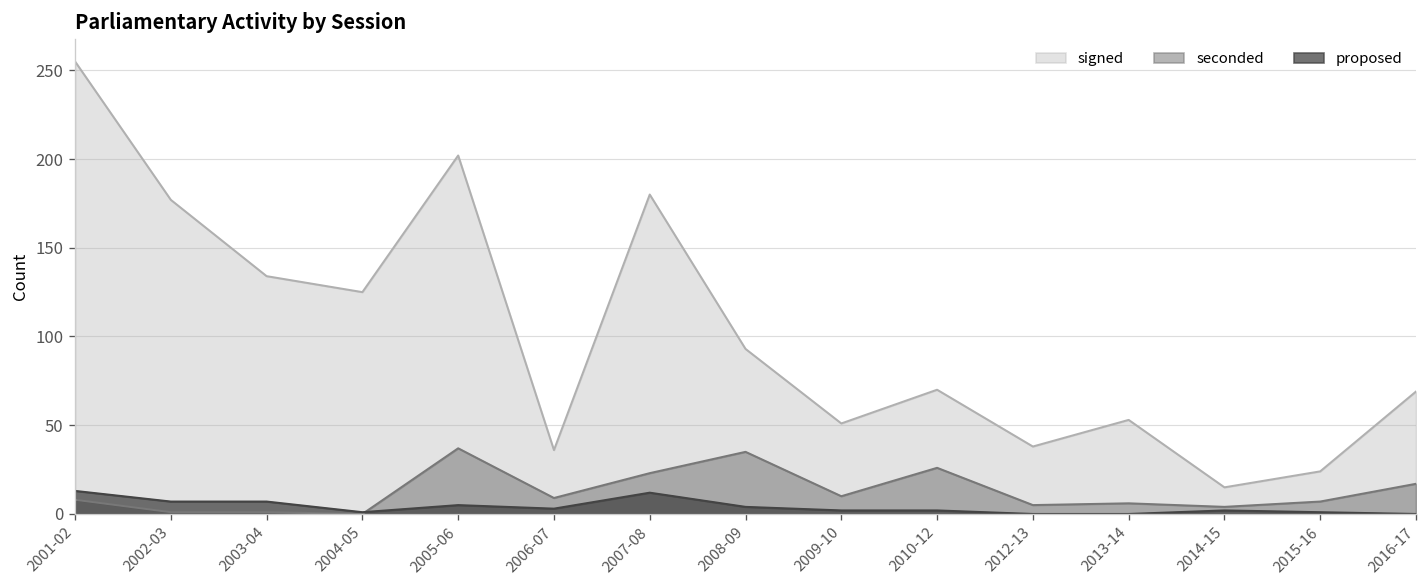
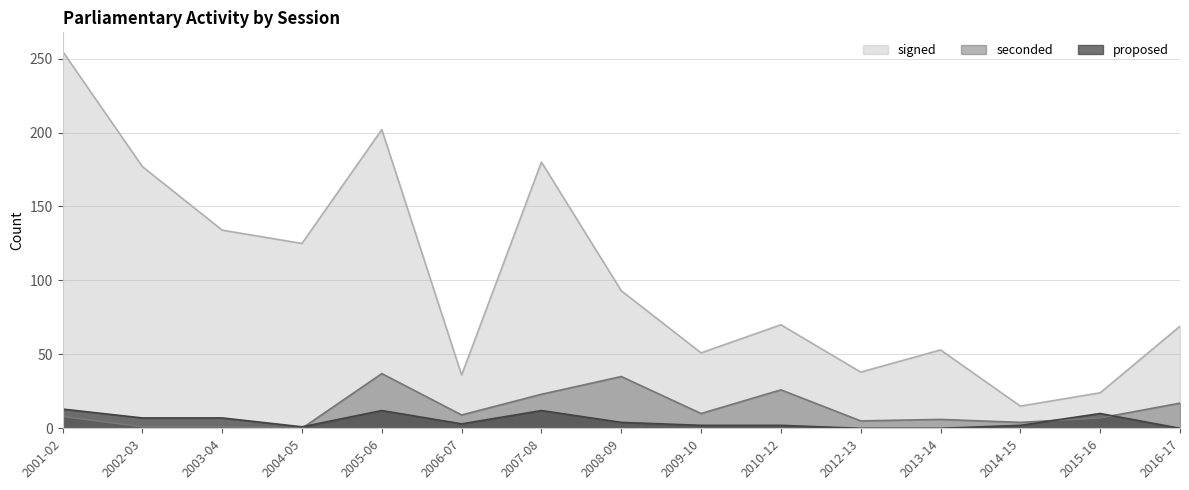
  {
    "signed": {
      "2001-02": 255,
      "2002-03": 177,
      "2003-04": 134,
      "2004-05": 125,
      "2005-06": 202,
      "2006-07": 36,
      "2007-08": 180,
      "2008-09": 93,
      "2009-10": 51,
      "2010-12": 70,
      "2012-13": 38,
      "2013-14": 53,
      "2014-15": 15,
      "2015-16": 24,
      "2016-17": 69
    },
    "seconded": {
      "2001-02": 8,
      "2002-03": 1,
      "2003-04": 1,
      "2005-06": 37,
      "2006-07": 9,
      "2007-08": 23,
      "2008-09": 35,
      "2009-10": 10,
      "2010-12": 26,
      "2012-13": 5,
      "2013-14": 6,
      "2014-15": 4,
      "2015-16": 7,
      "2016-17": 17
    },
    "proposed": {
      "2001-02": 13,
      "2002-03": 7,
      "2003-04": 7,
-     "2005-06": 5,
+     "2005-06": 12,
      "2006-07": 3,
      "2007-08": 12,
      "2008-09": 4,
      "2009-10": 2,
      "2010-12": 2,
      "2012-13": 0,
      "2013-14": 0,
      "2014-15": 2,
-     "2015-16": 1,
+     "2015-16": 10,
      "2016-17": 0
    }
  }
